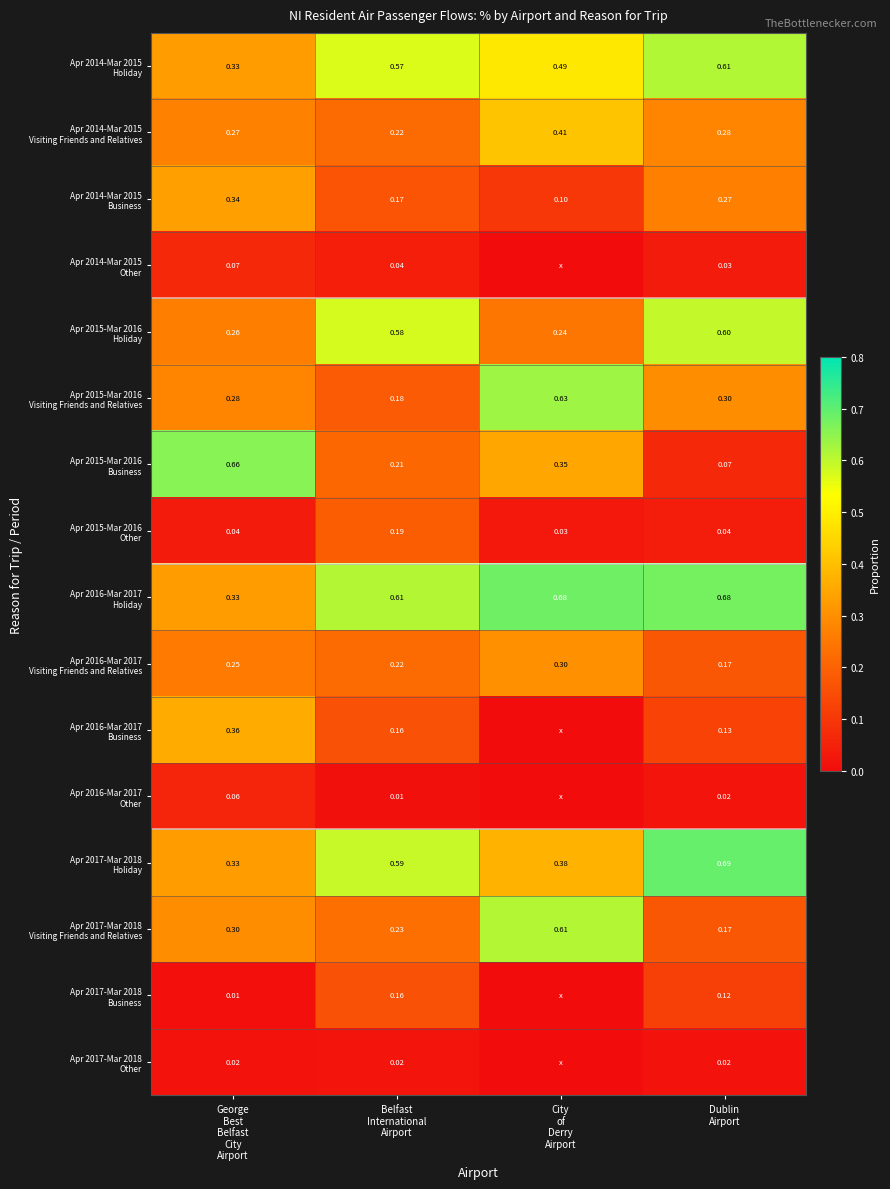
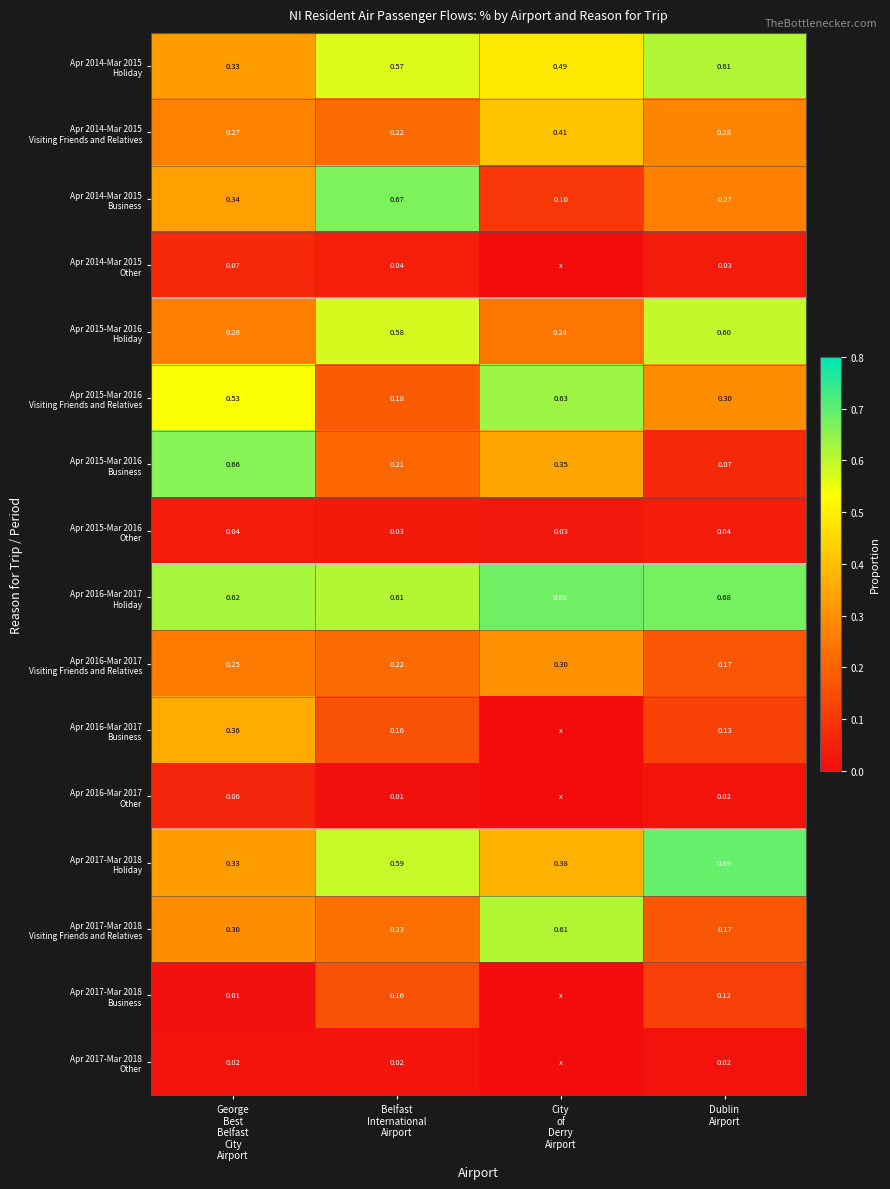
  {
    "Apr 2014-Mar 2015 Holiday": {
      "George Best Belfast City Airport": 0.33,
      "Belfast International Airport": 0.57,
      "City of Derry Airport": 0.49,
      "Dublin Airport": 0.61
    },
    "Apr 2014-Mar 2015 Visiting Friends and Relatives": {
      "George Best Belfast City Airport": 0.27,
      "Belfast International Airport": 0.22,
      "City of Derry Airport": 0.41,
      "Dublin Airport": 0.28
    },
    "Apr 2014-Mar 2015 Business": {
      "George Best Belfast City Airport": 0.34,
-     "Belfast International Airport": 0.17,
+     "Belfast International Airport": 0.67,
      "City of Derry Airport": 0.10,
      "Dublin Airport": 0.27
    },
    "Apr 2014-Mar 2015 Other": {
      "George Best Belfast City Airport": 0.07,
      "Belfast International Airport": 0.04,
      "Dublin Airport": 0.03
    },
    "Apr 2015-Mar 2016 Holiday": {
      "George Best Belfast City Airport": 0.26,
      "Belfast International Airport": 0.58,
      "City of Derry Airport": 0.24,
      "Dublin Airport": 0.60
    },
    "Apr 2015-Mar 2016 Visiting Friends and Relatives": {
-     "George Best Belfast City Airport": 0.28,
+     "George Best Belfast City Airport": 0.53,
      "Belfast International Airport": 0.18,
      "City of Derry Airport": 0.63,
      "Dublin Airport": 0.30
    },
    "Apr 2015-Mar 2016 Business": {
      "George Best Belfast City Airport": 0.66,
      "Belfast International Airport": 0.21,
      "City of Derry Airport": 0.35,
      "Dublin Airport": 0.07
    },
    "Apr 2015-Mar 2016 Other": {
      "George Best Belfast City Airport": 0.04,
-     "Belfast International Airport": 0.19,
+     "Belfast International Airport": 0.03,
      "City of Derry Airport": 0.03,
      "Dublin Airport": 0.04
    },
    "Apr 2016-Mar 2017 Holiday": {
-     "George Best Belfast City Airport": 0.33,
+     "George Best Belfast City Airport": 0.62,
      "Belfast International Airport": 0.61,
      "City of Derry Airport": 0.68,
      "Dublin Airport": 0.68
    },
    "Apr 2016-Mar 2017 Visiting Friends and Relatives": {
      "George Best Belfast City Airport": 0.25,
      "Belfast International Airport": 0.22,
      "City of Derry Airport": 0.30,
      "Dublin Airport": 0.17
    },
    "Apr 2016-Mar 2017 Business": {
      "George Best Belfast City Airport": 0.36,
      "Belfast International Airport": 0.16,
      "Dublin Airport": 0.13
    },
    "Apr 2016-Mar 2017 Other": {
      "George Best Belfast City Airport": 0.06,
      "Belfast International Airport": 0.01,
      "Dublin Airport": 0.02
    },
    "Apr 2017-Mar 2018 Holiday": {
      "George Best Belfast City Airport": 0.33,
      "Belfast International Airport": 0.59,
      "City of Derry Airport": 0.38,
      "Dublin Airport": 0.69
    },
    "Apr 2017-Mar 2018 Visiting Friends and Relatives": {
      "George Best Belfast City Airport": 0.30,
      "Belfast International Airport": 0.23,
      "City of Derry Airport": 0.61,
      "Dublin Airport": 0.17
    },
    "Apr 2017-Mar 2018 Business": {
      "George Best Belfast City Airport": 0.01,
      "Belfast International Airport": 0.16,
      "Dublin Airport": 0.12
    },
    "Apr 2017-Mar 2018 Other": {
      "George Best Belfast City Airport": 0.02,
      "Belfast International Airport": 0.02,
      "Dublin Airport": 0.02
    }
  }
